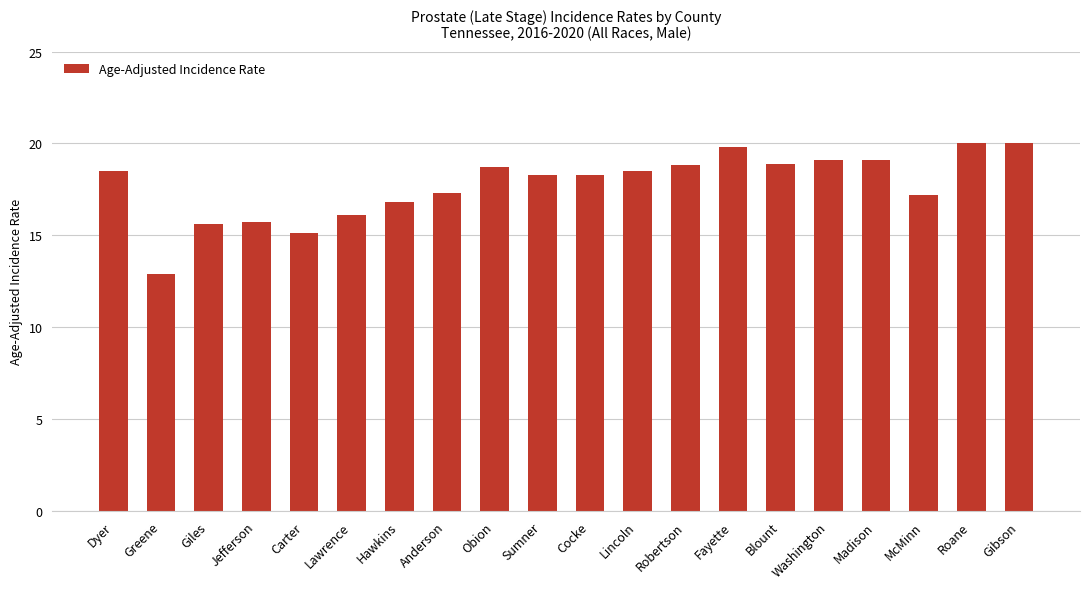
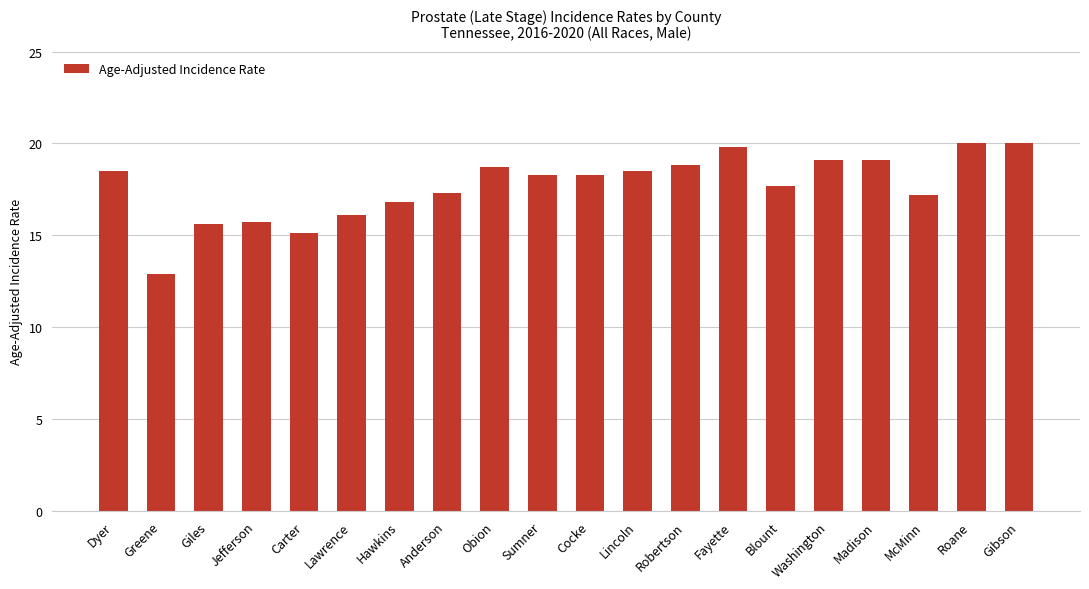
  {
    "Dyer": 18.5,
    "Greene": 12.9,
    "Giles": 15.6,
    "Jefferson": 15.7,
    "Carter": 15.1,
    "Lawrence": 16.1,
    "Hawkins": 16.8,
    "Anderson": 17.3,
    "Obion": 18.7,
    "Sumner": 18.3,
    "Cocke": 18.3,
    "Lincoln": 18.5,
    "Robertson": 18.8,
    "Fayette": 19.8,
-   "Blount": 18.9,
+   "Blount": 17.7,
    "Washington": 19.1,
    "Madison": 19.1,
    "McMinn": 17.2,
    "Roane": 20.0,
    "Gibson": 20.0
  }
